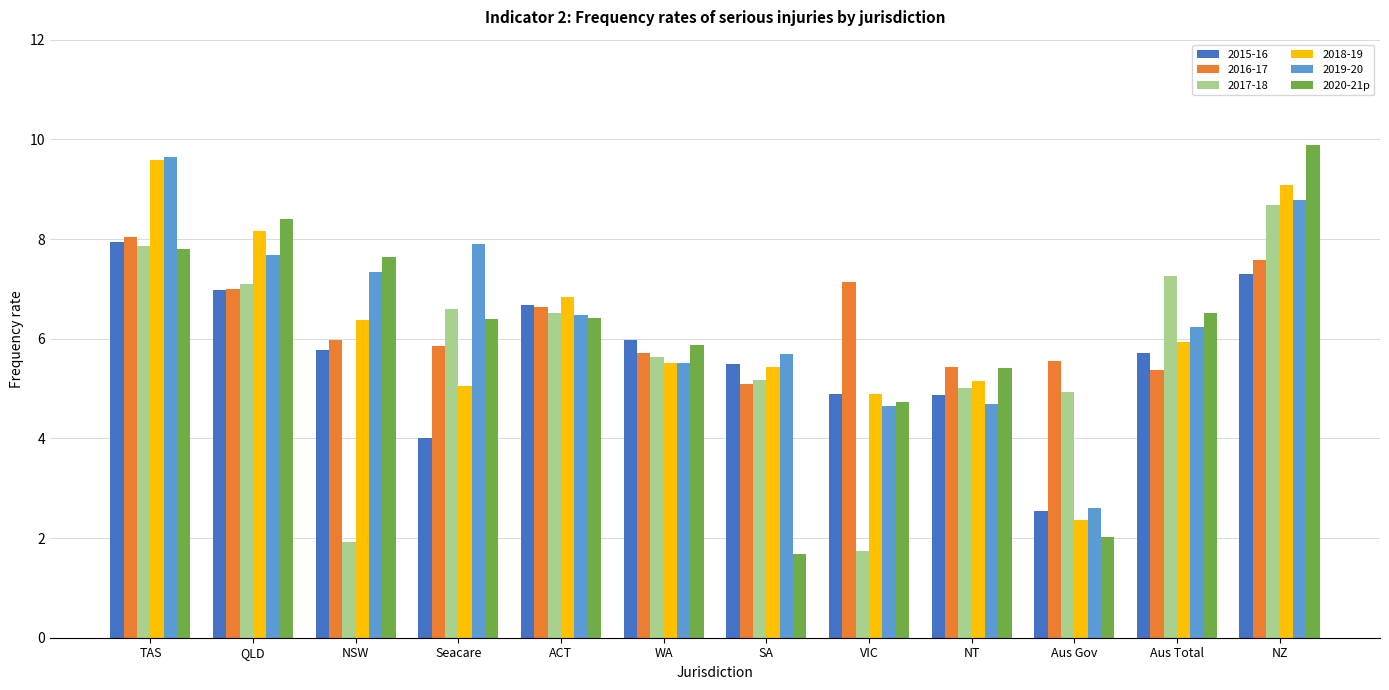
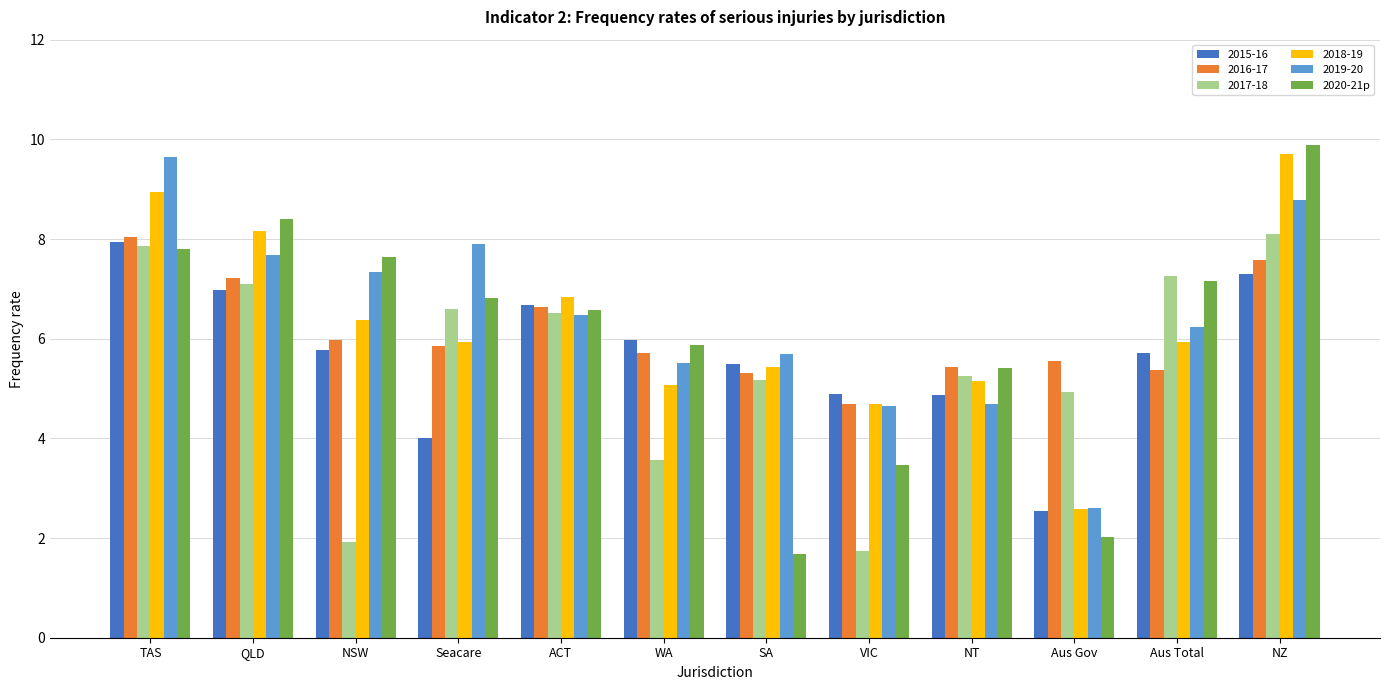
  {
    "2016-17": {
      "TAS": 8.0,
-     "QLD": 7.0,
+     "QLD": 7.2,
      "NSW": 6.0,
      "Seacare": 5.9,
      "ACT": 6.6,
      "WA": 5.7,
-     "SA": 5.1,
-     "VIC": 7.1,
+     "SA": 5.3,
+     "VIC": 4.7,
      "NT": 5.4,
      "Aus Gov": 5.5,
      "Aus Total": 5.4,
      "NZ": 7.6
    },
    "2017-18": {
      "TAS": 7.9,
      "QLD": 7.1,
      "NSW": 1.9,
      "Seacare": 6.6,
      "ACT": 6.5,
-     "WA": 5.6,
+     "WA": 3.6,
      "SA": 5.2,
      "VIC": 1.7,
-     "NT": 5.0,
+     "NT": 5.3,
      "Aus Gov": 4.9,
      "Aus Total": 7.3,
-     "NZ": 8.7
+     "NZ": 8.1
    },
    "2018-19": {
-     "TAS": 9.6,
+     "TAS": 8.9,
      "QLD": 8.2,
      "NSW": 6.4,
-     "Seacare": 5.1,
+     "Seacare": 5.9,
      "ACT": 6.8,
-     "WA": 5.5,
+     "WA": 5.1,
      "SA": 5.4,
-     "VIC": 4.9,
+     "VIC": 4.7,
      "NT": 5.1,
-     "Aus Gov": 2.4,
+     "Aus Gov": 2.6,
      "Aus Total": 5.9,
-     "NZ": 9.1
+     "NZ": 9.7
    },
    "2020-21p": {
      "TAS": 7.8,
      "QLD": 8.4,
      "NSW": 7.6,
-     "Seacare": 6.4,
-     "ACT": 6.4,
+     "Seacare": 6.8,
+     "ACT": 6.6,
      "WA": 5.9,
      "SA": 1.7,
-     "VIC": 4.7,
+     "VIC": 3.5,
      "NT": 5.4,
      "Aus Gov": 2.0,
-     "Aus Total": 6.5,
+     "Aus Total": 7.2,
      "NZ": 9.9
    }
  }
